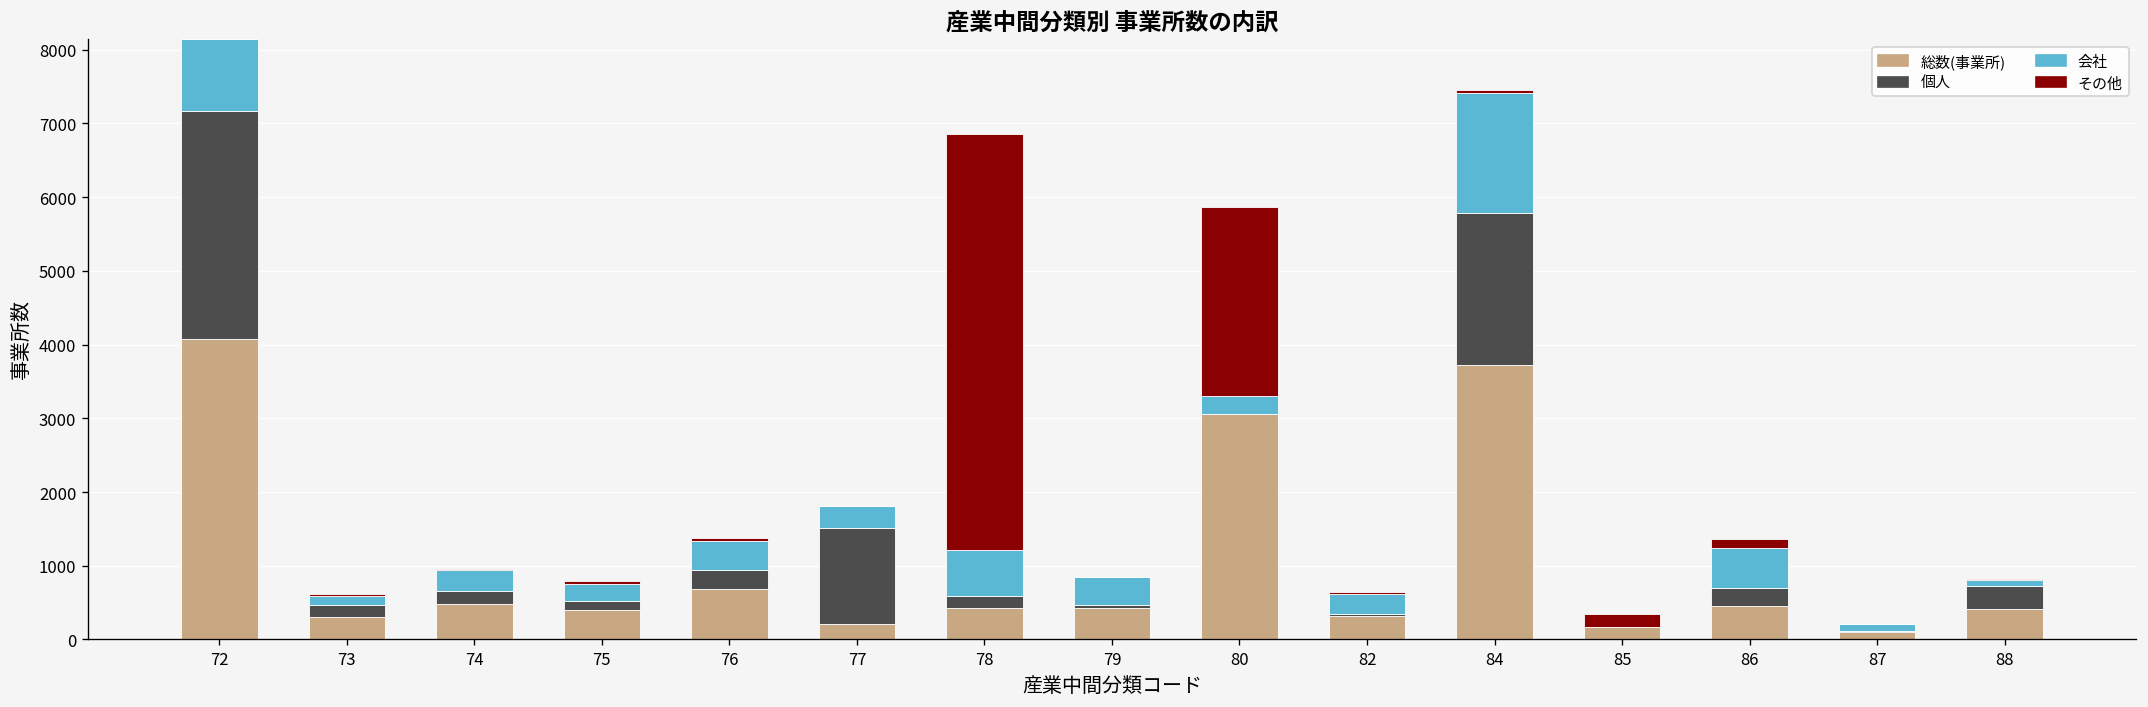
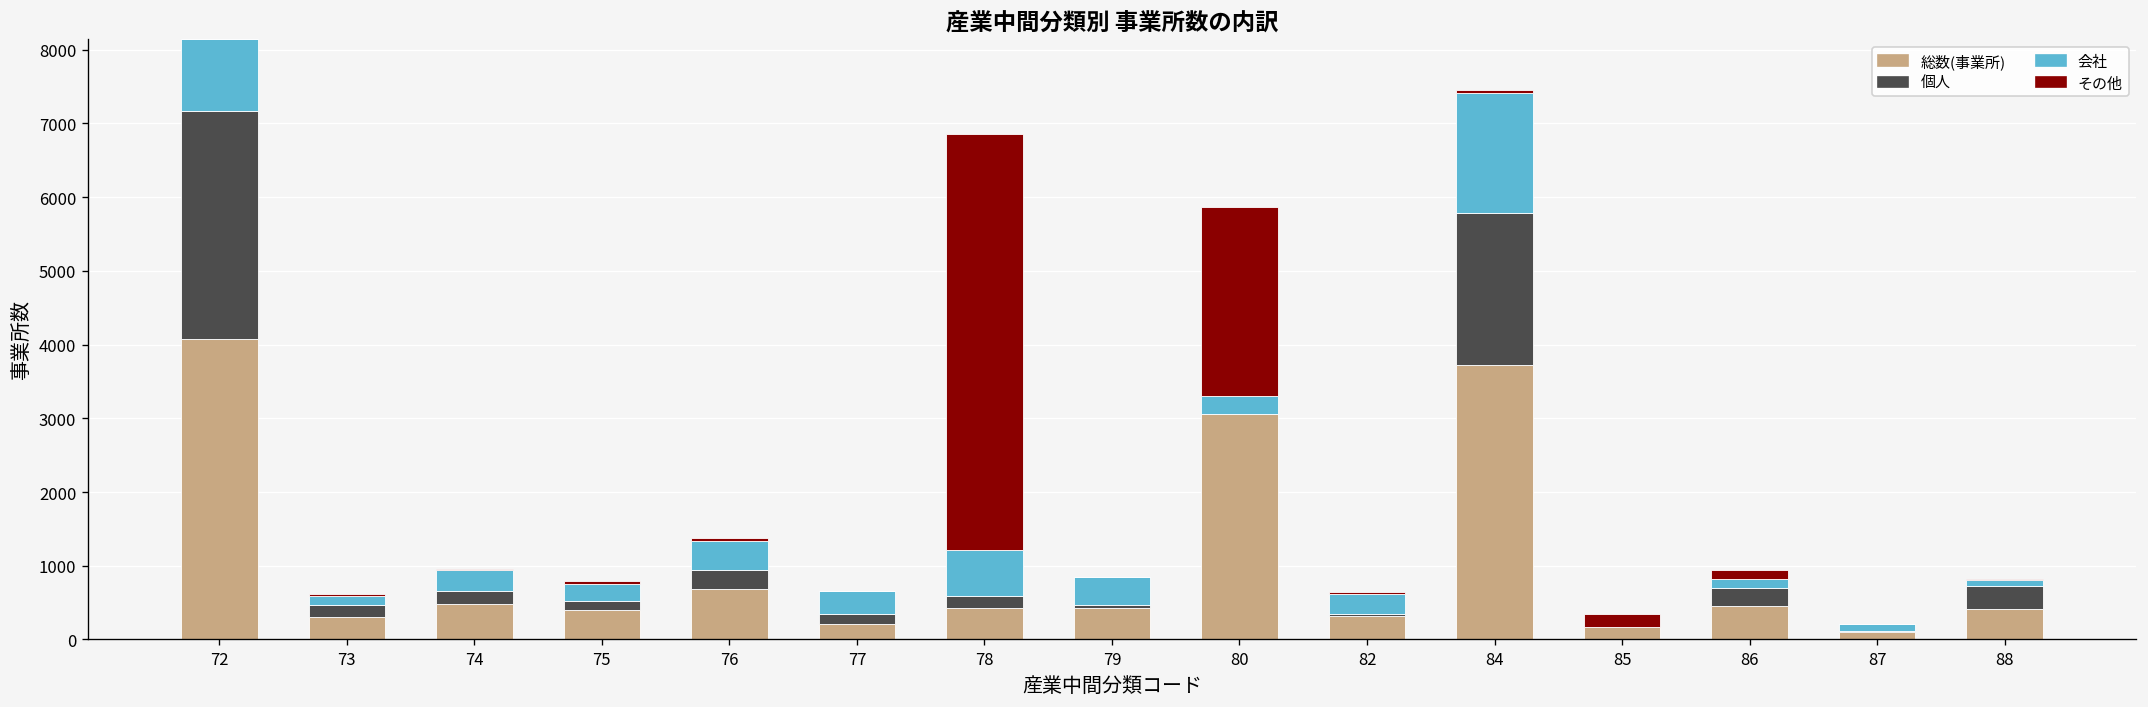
  {
    "総数(事業所)": {
      "72": 4100,
      "73": 300,
      "74": 500,
      "75": 400,
      "76": 700,
      "77": 200,
      "78": 400,
      "79": 400,
      "80": 3100,
      "82": 300,
      "84": 3700,
      "85": 200,
      "86": 500,
      "87": 100,
      "88": 400
    },
    "個人": {
      "72": 3100,
      "73": 200,
      "74": 200,
      "75": 100,
      "76": 300,
-     "77": 1300,
+     "77": 100,
      "78": 200,
      "79": 0,
      "84": 2100,
      "85": 0,
      "86": 200,
      "88": 300
    },
    "会社": {
      "72": 1000,
      "73": 100,
      "74": 300,
      "75": 200,
      "76": 400,
      "77": 300,
      "78": 600,
      "79": 400,
      "80": 300,
      "82": 300,
      "84": 1600,
      "85": 0,
-     "86": 500,
+     "86": 100,
      "87": 100,
      "88": 100
    },
    "その他": {
      "72": 0,
      "76": 0,
      "77": 0,
      "78": 5600,
      "79": 0,
      "80": 2600,
      "84": 100,
      "85": 200,
      "86": 100
    }
  }
